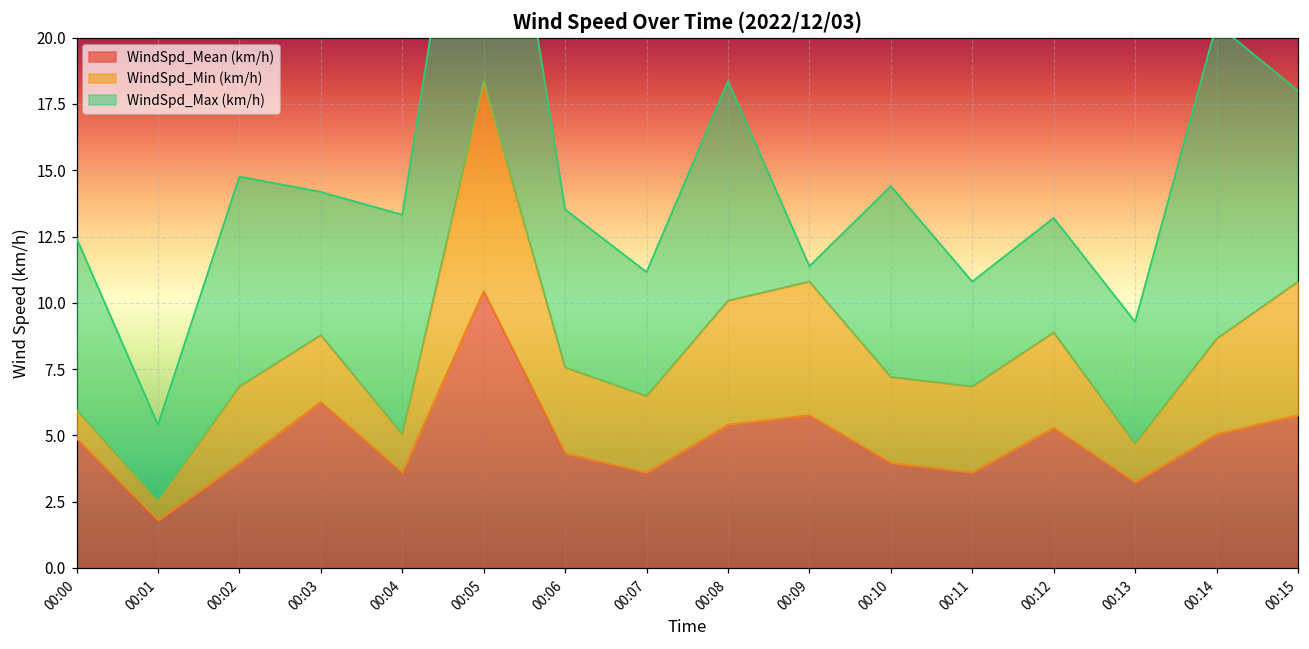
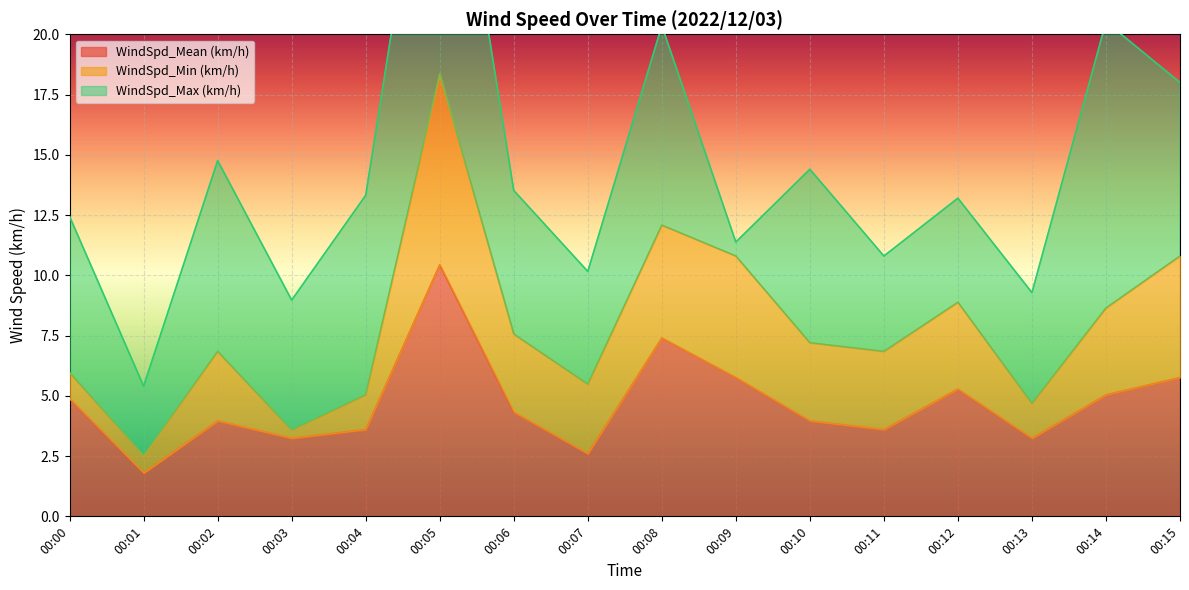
  {
    "WindSpd_Mean (km/h)": {
      "00:00": 4.9,
      "00:01": 1.8,
      "00:02": 4.0,
-     "00:03": 6.3,
+     "00:03": 3.2,
      "00:04": 3.6,
      "00:05": 10.4,
      "00:06": 4.3,
-     "00:07": 3.6,
-     "00:08": 5.4,
+     "00:07": 2.6,
+     "00:08": 7.4,
      "00:09": 5.8,
      "00:10": 4.0,
      "00:11": 3.6,
      "00:12": 5.3,
      "00:13": 3.2,
      "00:14": 5.0,
      "00:15": 5.8
    },
    "WindSpd_Min (km/h)": {
      "00:00": 1.1,
      "00:01": 0.7,
      "00:02": 2.9,
-     "00:03": 2.5,
+     "00:03": 0.3,
      "00:04": 1.4,
      "00:05": 7.9,
      "00:06": 3.2,
      "00:07": 2.9,
      "00:08": 4.7,
      "00:09": 5.0,
      "00:10": 3.2,
      "00:11": 3.2,
      "00:12": 3.6,
      "00:13": 1.4,
      "00:14": 3.6,
      "00:15": 5.0
    },
    "WindSpd_Max (km/h)": {
      "00:00": 6.5,
      "00:01": 2.9,
      "00:02": 7.9,
      "00:03": 5.4,
      "00:04": 8.3,
      "00:06": 6.0,
      "00:07": 4.7,
      "00:09": 0.6,
      "00:10": 7.2,
      "00:11": 4.0,
      "00:12": 4.3,
      "00:13": 4.6,
      "00:15": 7.2
    }
  }
